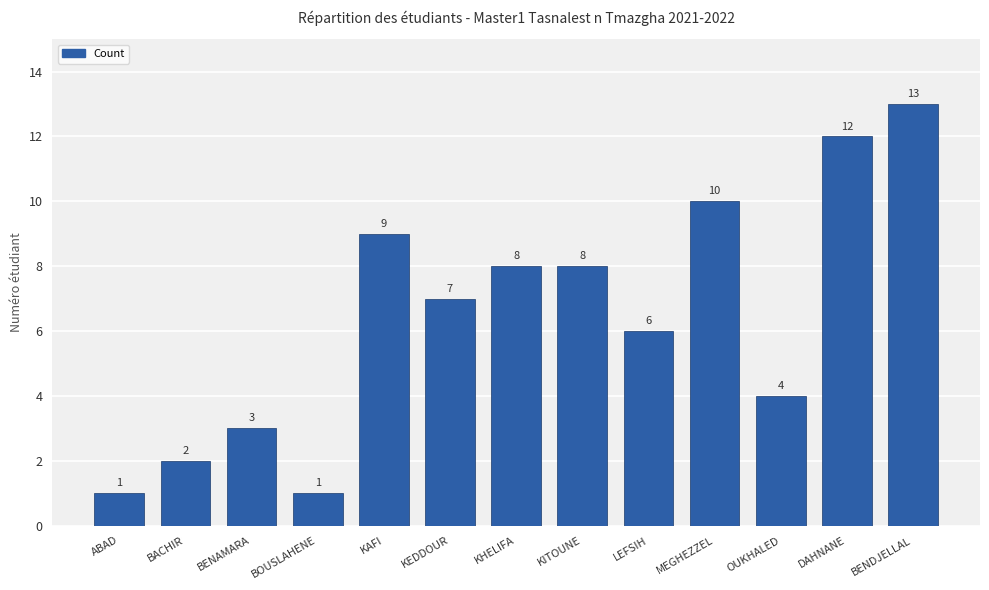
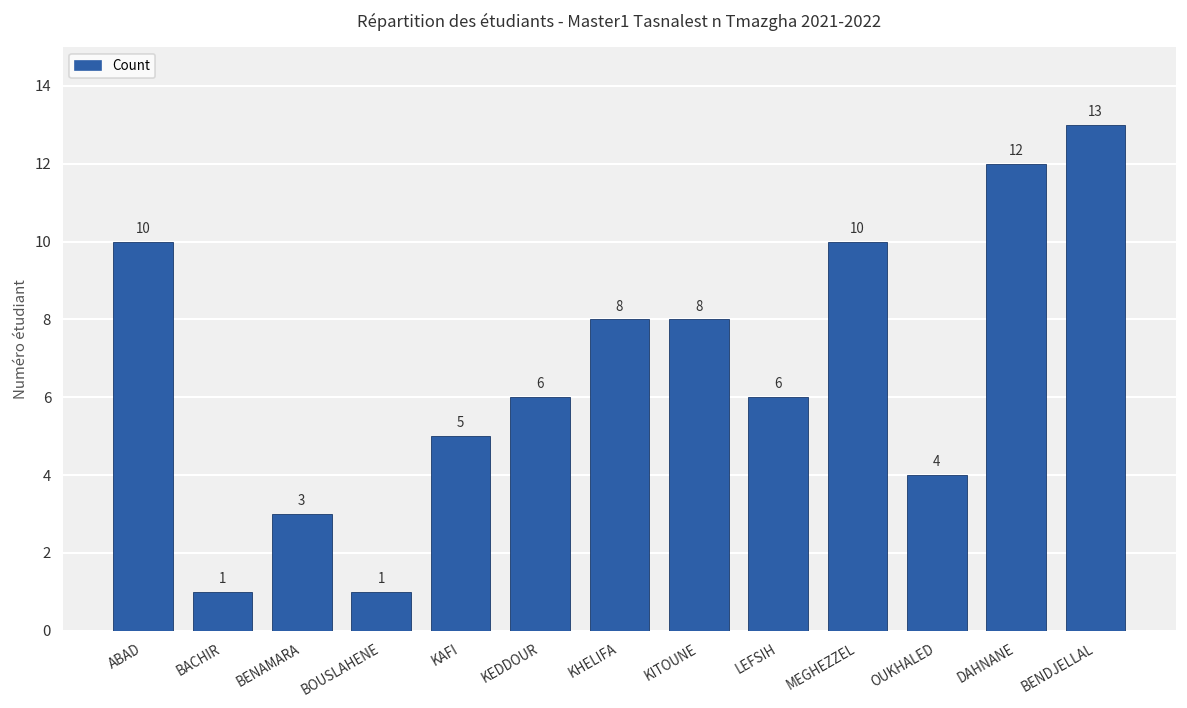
  {
-   "ABAD": 1,
-   "BACHIR": 2,
+   "ABAD": 10,
+   "BACHIR": 1,
    "BENAMARA": 3,
    "BOUSLAHENE": 1,
-   "KAFI": 9,
-   "KEDDOUR": 7,
+   "KAFI": 5,
+   "KEDDOUR": 6,
    "KHELIFA": 8,
    "KITOUNE": 8,
    "LEFSIH": 6,
    "MEGHEZZEL": 10,
    "OUKHALED": 4,
    "DAHNANE": 12,
    "BENDJELLAL": 13
  }
